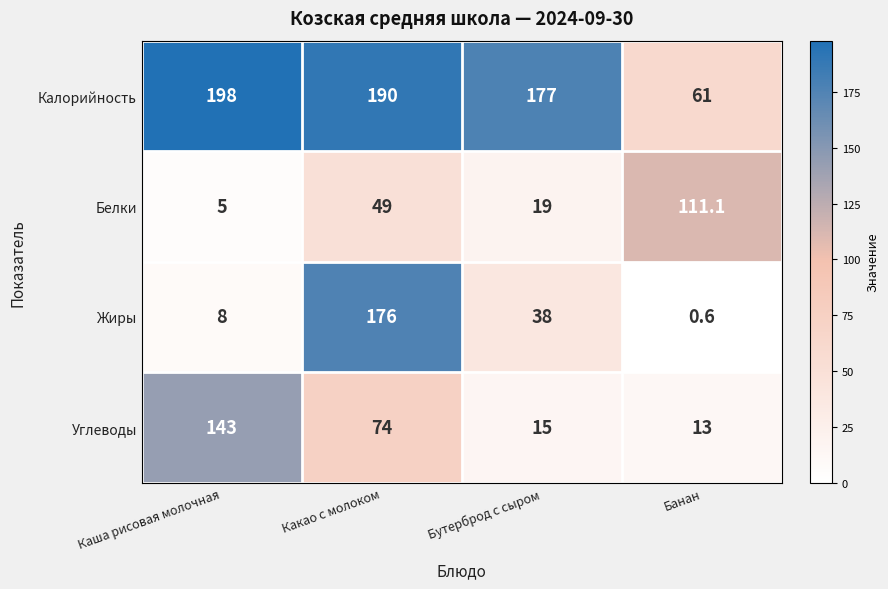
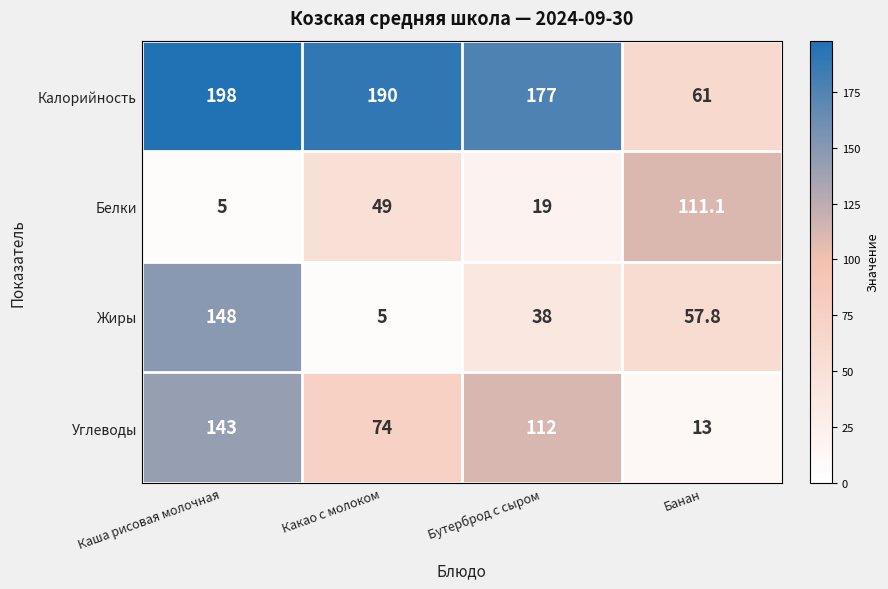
  {
    "Калорийность": {
      "Каша рисовая молочная": 198,
      "Какао с молоком": 190,
      "Бутерброд с сыром": 177,
      "Банан": 61
    },
    "Белки": {
      "Каша рисовая молочная": 5,
      "Какао с молоком": 49,
      "Бутерброд с сыром": 19,
      "Банан": 111.1
    },
    "Жиры": {
-     "Каша рисовая молочная": 8,
-     "Какао с молоком": 176,
+     "Каша рисовая молочная": 148,
+     "Какао с молоком": 5,
      "Бутерброд с сыром": 38,
-     "Банан": 0.6
+     "Банан": 57.8
    },
    "Углеводы": {
      "Каша рисовая молочная": 143,
      "Какао с молоком": 74,
-     "Бутерброд с сыром": 15,
+     "Бутерброд с сыром": 112,
      "Банан": 13
    }
  }
